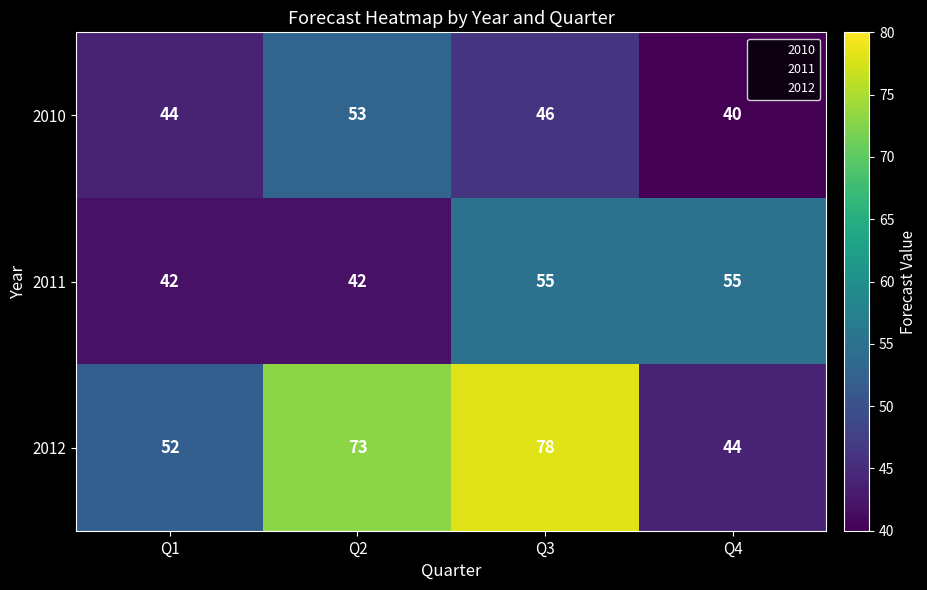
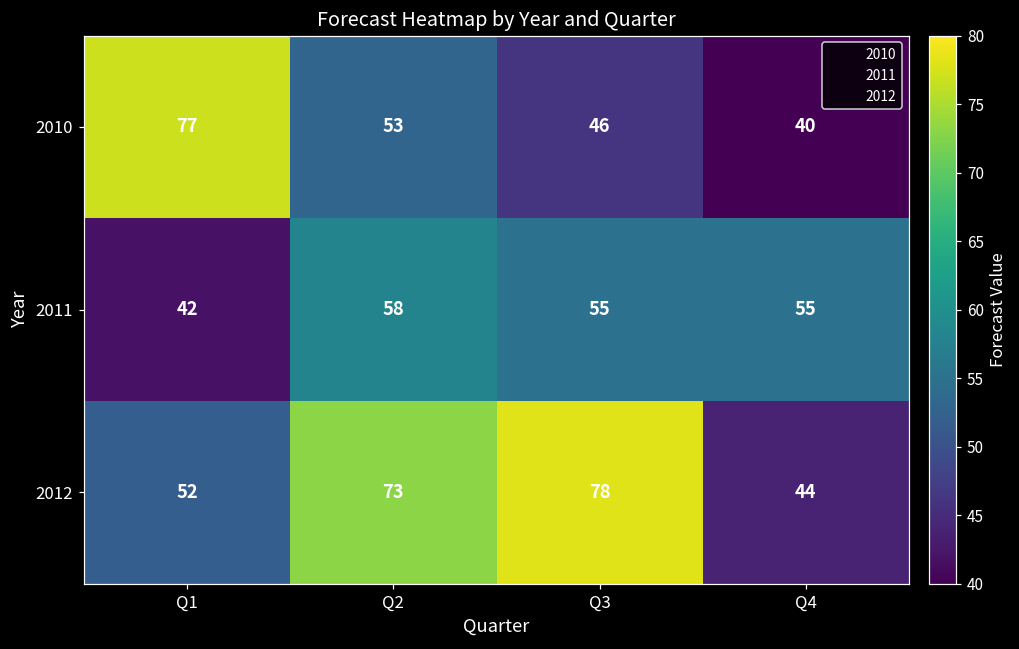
  {
    "2010": {
-     "Q1": 44,
+     "Q1": 77,
      "Q2": 53,
      "Q3": 46,
      "Q4": 40
    },
    "2011": {
      "Q1": 42,
-     "Q2": 42,
+     "Q2": 58,
      "Q3": 55,
      "Q4": 55
    },
    "2012": {
      "Q1": 52,
      "Q2": 73,
      "Q3": 78,
      "Q4": 44
    }
  }
